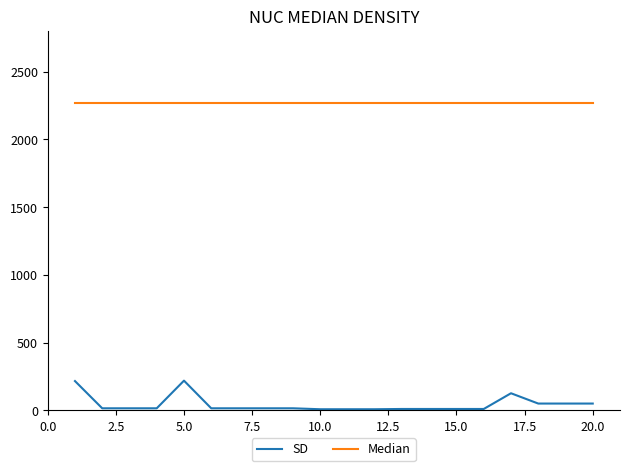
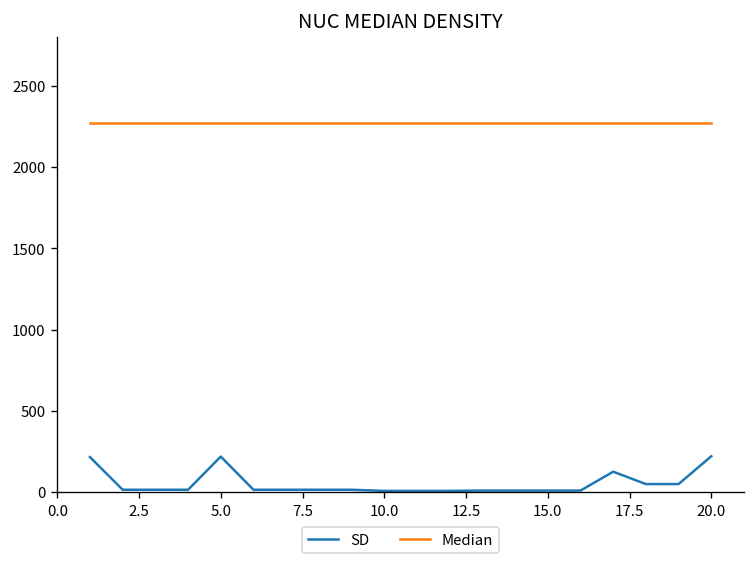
  {
    "SD": {
      "5.0": 220,
      "10.0": 10,
      "15.0": 10,
-     "20.0": 50
+     "20.0": 220
    },
    "Median": {
      "5.0": 2270,
      "10.0": 2270,
      "15.0": 2270,
      "20.0": 2270
    }
  }
